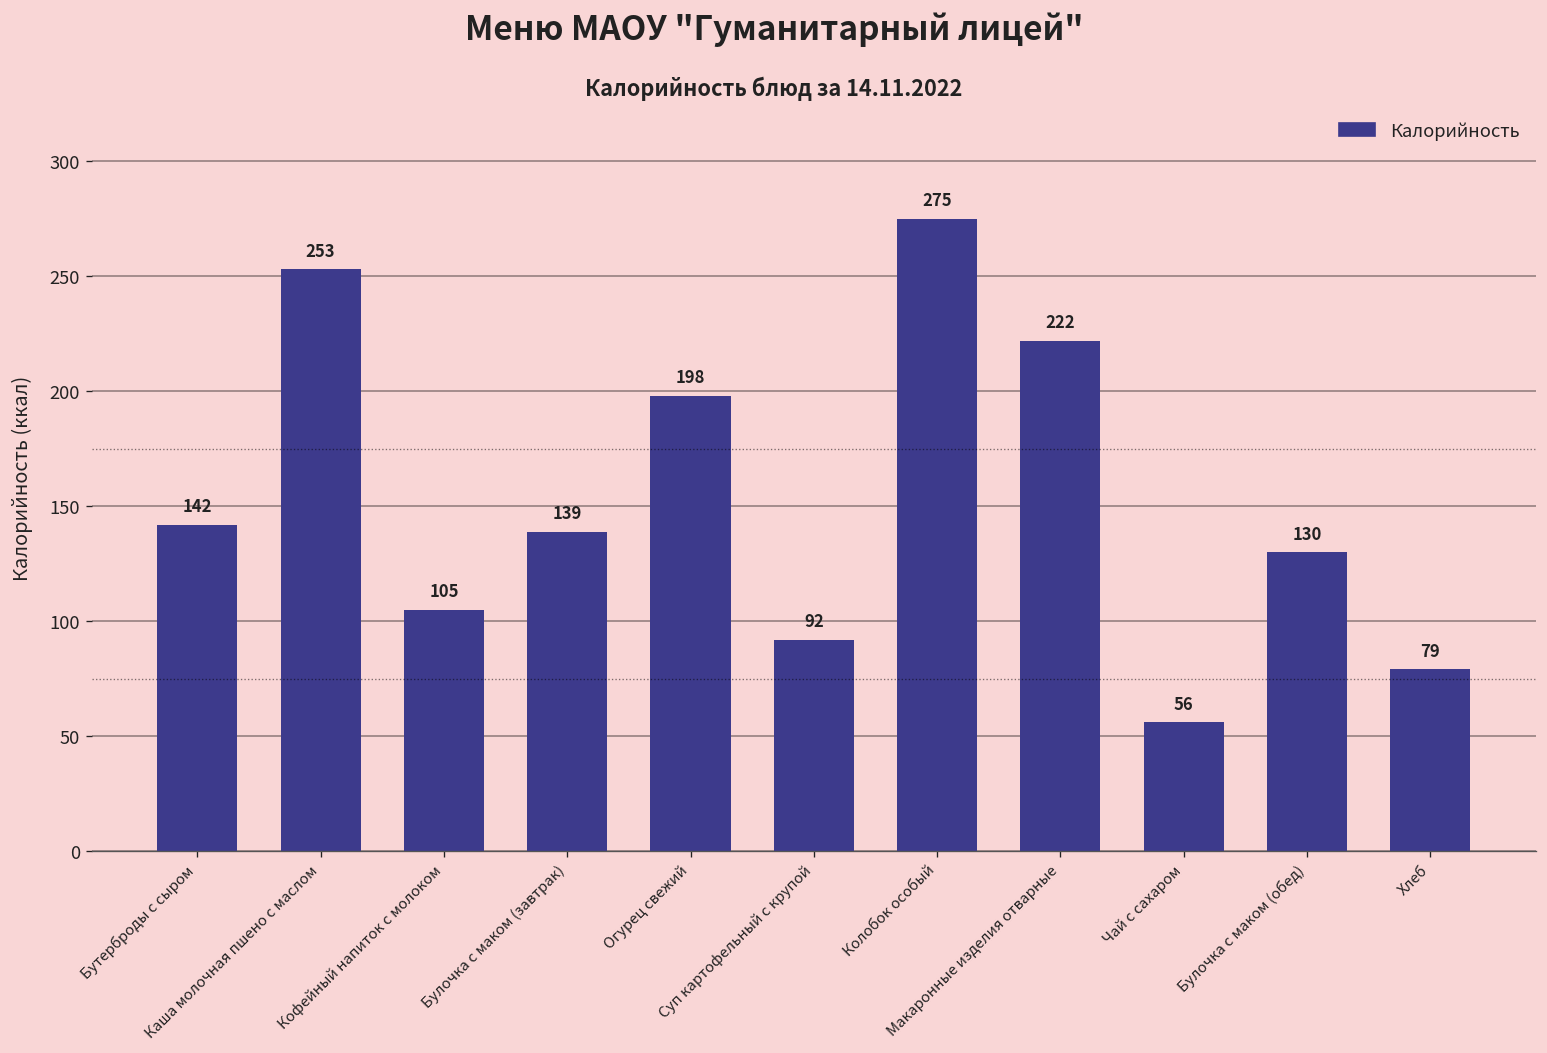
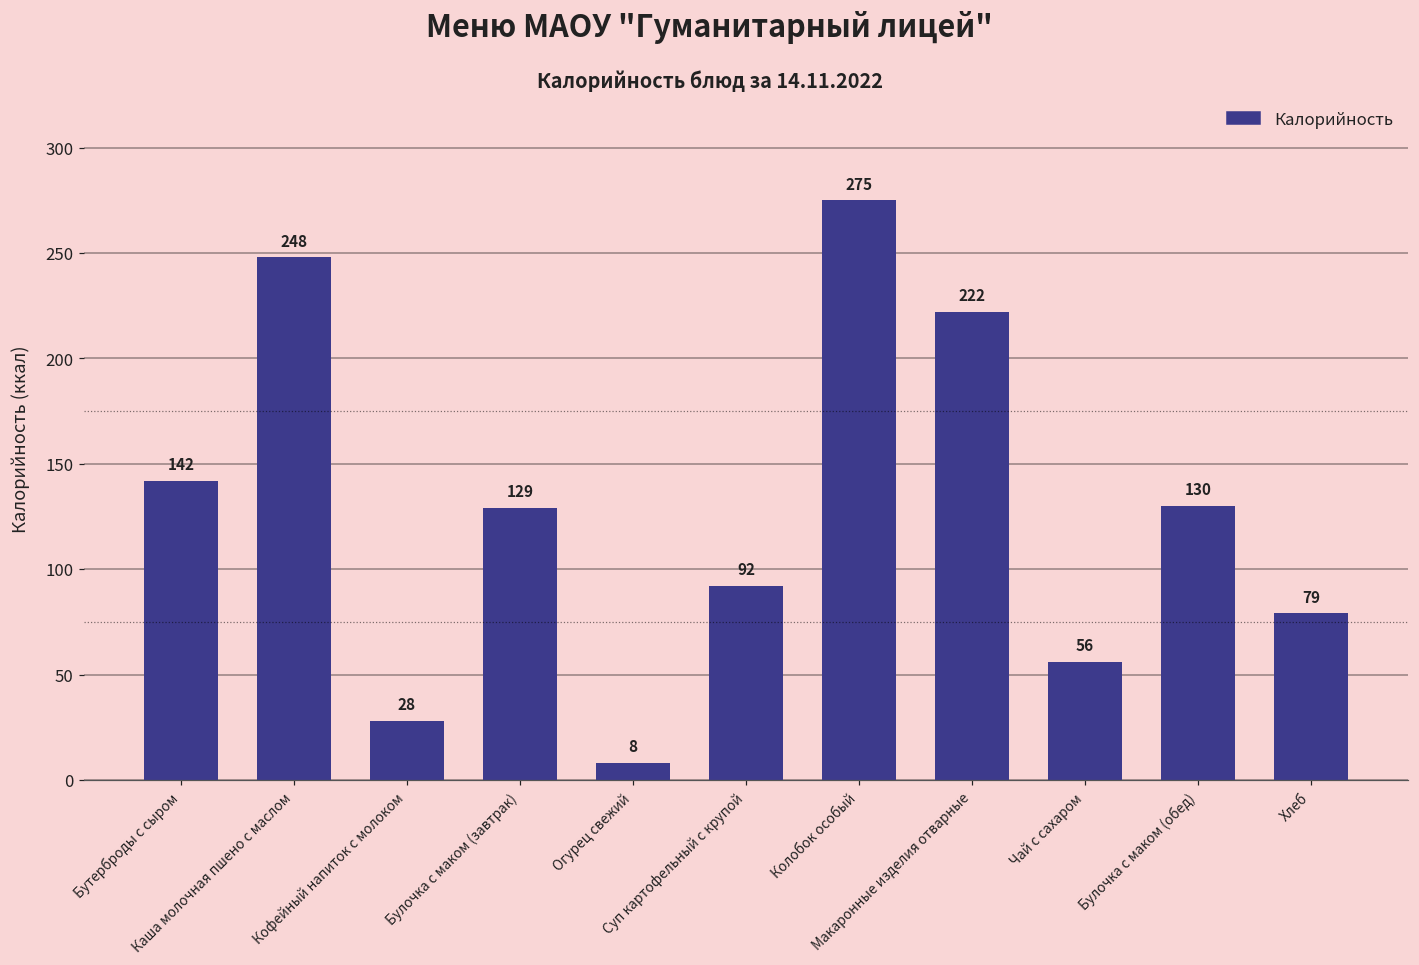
  {
    "Бутерброды с сыром": 142,
-   "Каша молочная пшено с маслом": 253,
-   "Кофейный напиток с молоком": 105,
-   "Булочка с маком (завтрак)": 139,
-   "Огурец свежий": 198,
+   "Каша молочная пшено с маслом": 248,
+   "Кофейный напиток с молоком": 28,
+   "Булочка с маком (завтрак)": 129,
+   "Огурец свежий": 8,
    "Суп картофельный с крупой": 92,
    "Колобок особый": 275,
    "Макаронные изделия отварные": 222,
    "Чай с сахаром": 56,
    "Булочка с маком (обед)": 130,
    "Хлеб": 79
  }
